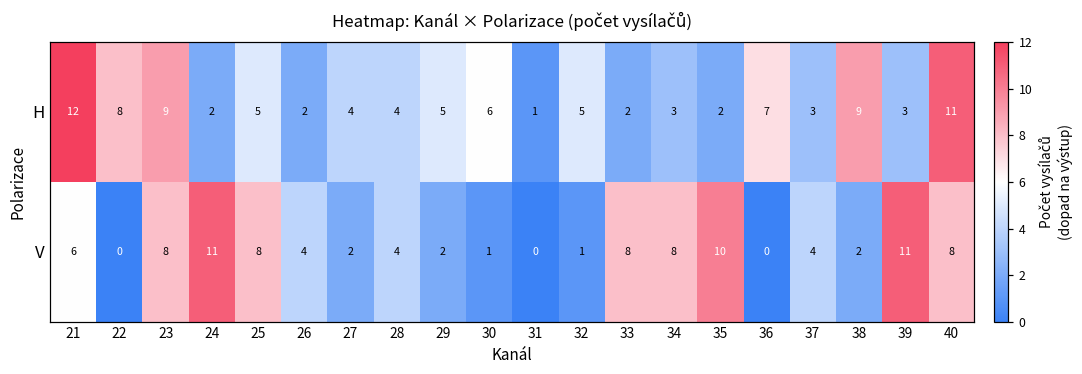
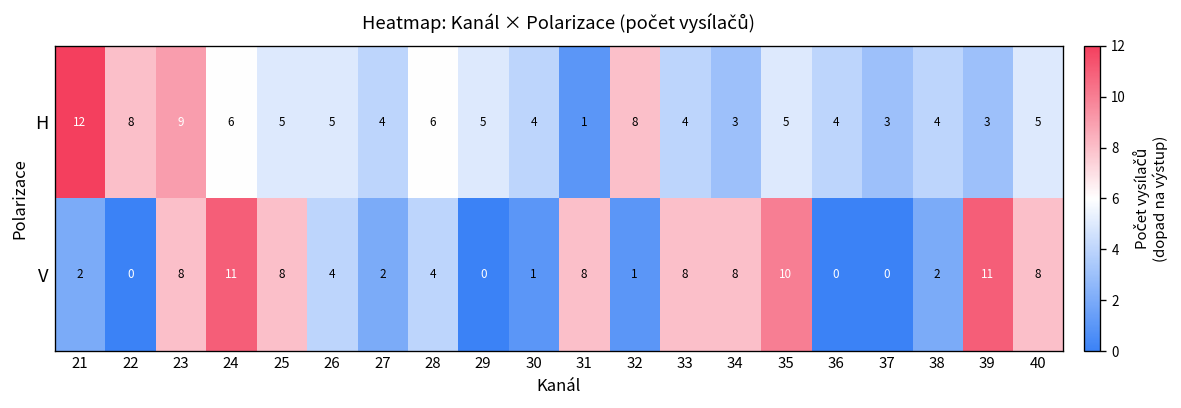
  {
    "H": {
      "21": 12,
      "22": 8,
      "23": 9,
-     "24": 2,
+     "24": 6,
      "25": 5,
-     "26": 2,
+     "26": 5,
      "27": 4,
-     "28": 4,
+     "28": 6,
      "29": 5,
-     "30": 6,
+     "30": 4,
      "31": 1,
-     "32": 5,
-     "33": 2,
+     "32": 8,
+     "33": 4,
      "34": 3,
-     "35": 2,
-     "36": 7,
+     "35": 5,
+     "36": 4,
      "37": 3,
-     "38": 9,
+     "38": 4,
      "39": 3,
-     "40": 11
+     "40": 5
    },
    "V": {
-     "21": 6,
+     "21": 2,
      "22": 0,
      "23": 8,
      "24": 11,
      "25": 8,
      "26": 4,
      "27": 2,
      "28": 4,
-     "29": 2,
+     "29": 0,
      "30": 1,
-     "31": 0,
+     "31": 8,
      "32": 1,
      "33": 8,
      "34": 8,
      "35": 10,
      "36": 0,
-     "37": 4,
+     "37": 0,
      "38": 2,
      "39": 11,
      "40": 8
    }
  }
